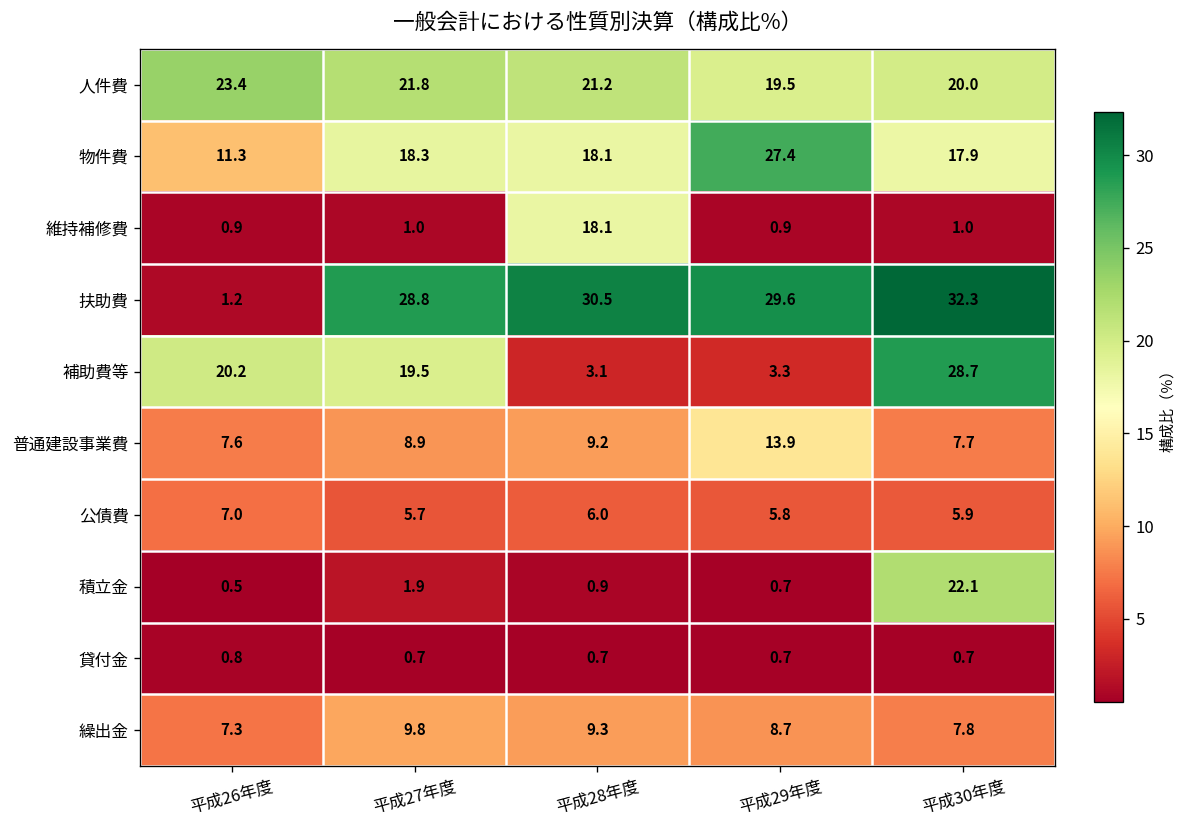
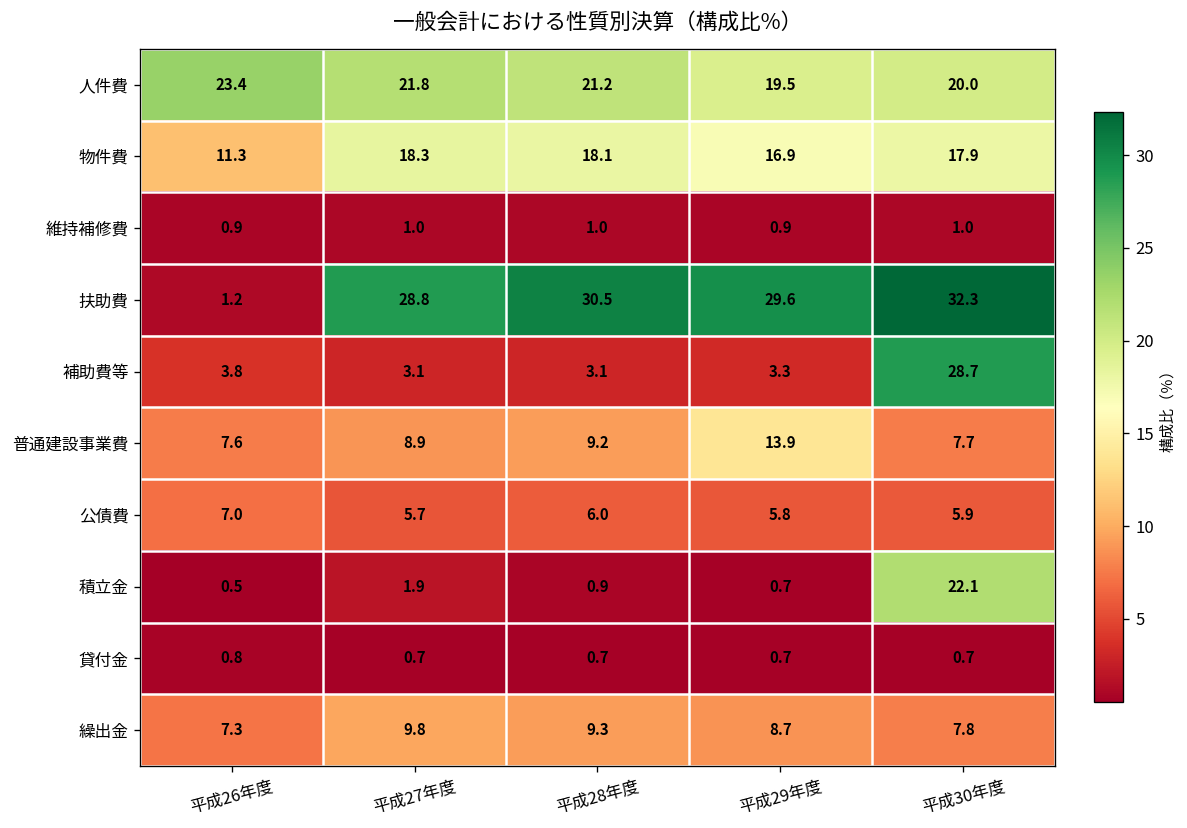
  {
    "人件費": {
      "平成26年度": 23.4,
      "平成27年度": 21.8,
      "平成28年度": 21.2,
      "平成29年度": 19.5,
      "平成30年度": 20.0
    },
    "物件費": {
      "平成26年度": 11.3,
      "平成27年度": 18.3,
      "平成28年度": 18.1,
-     "平成29年度": 27.4,
+     "平成29年度": 16.9,
      "平成30年度": 17.9
    },
    "維持補修費": {
      "平成26年度": 0.9,
      "平成27年度": 1.0,
-     "平成28年度": 18.1,
+     "平成28年度": 1.0,
      "平成29年度": 0.9,
      "平成30年度": 1.0
    },
    "扶助費": {
      "平成26年度": 1.2,
      "平成27年度": 28.8,
      "平成28年度": 30.5,
      "平成29年度": 29.6,
      "平成30年度": 32.3
    },
    "補助費等": {
-     "平成26年度": 20.2,
-     "平成27年度": 19.5,
+     "平成26年度": 3.8,
+     "平成27年度": 3.1,
      "平成28年度": 3.1,
      "平成29年度": 3.3,
      "平成30年度": 28.7
    },
    "普通建設事業費": {
      "平成26年度": 7.6,
      "平成27年度": 8.9,
      "平成28年度": 9.2,
      "平成29年度": 13.9,
      "平成30年度": 7.7
    },
    "公債費": {
      "平成26年度": 7.0,
      "平成27年度": 5.7,
      "平成28年度": 6.0,
      "平成29年度": 5.8,
      "平成30年度": 5.9
    },
    "積立金": {
      "平成26年度": 0.5,
      "平成27年度": 1.9,
      "平成28年度": 0.9,
      "平成29年度": 0.7,
      "平成30年度": 22.1
    },
    "貸付金": {
      "平成26年度": 0.8,
      "平成27年度": 0.7,
      "平成28年度": 0.7,
      "平成29年度": 0.7,
      "平成30年度": 0.7
    },
    "繰出金": {
      "平成26年度": 7.3,
      "平成27年度": 9.8,
      "平成28年度": 9.3,
      "平成29年度": 8.7,
      "平成30年度": 7.8
    }
  }
